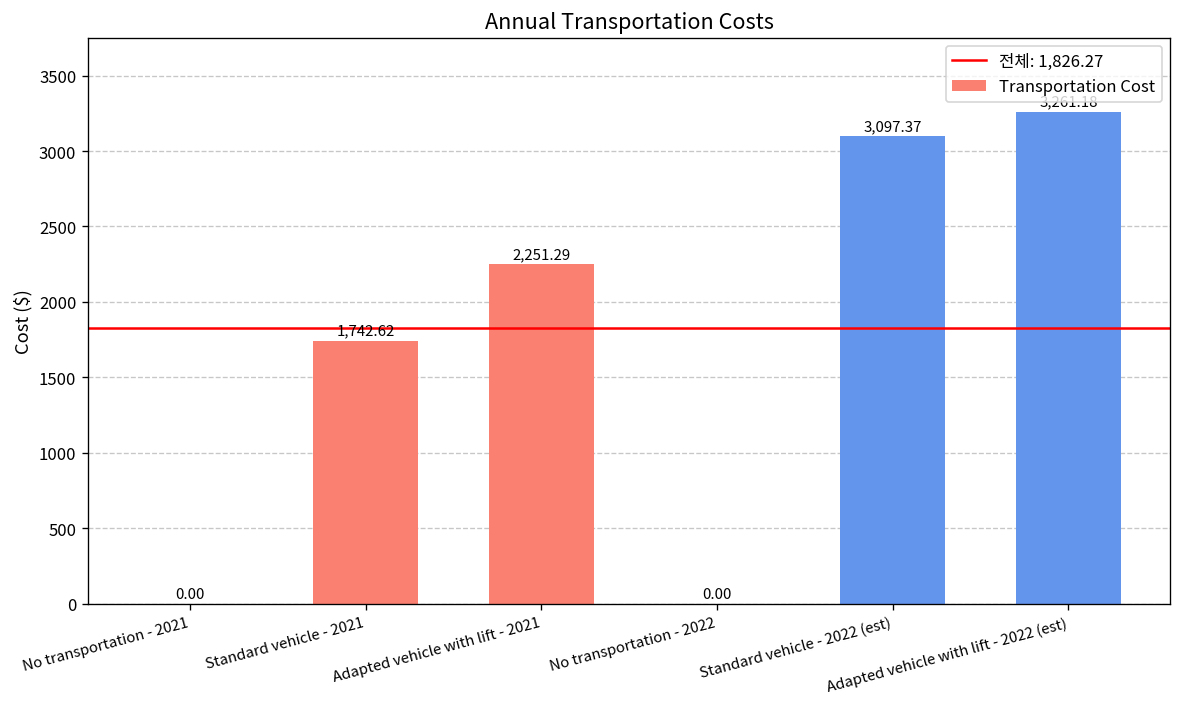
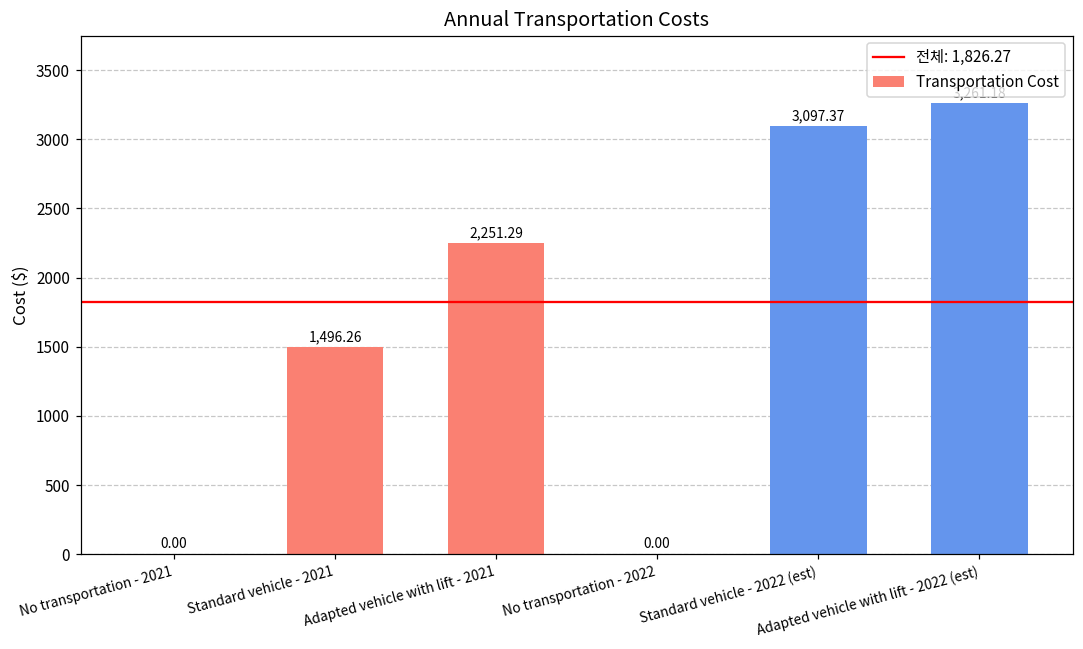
  {
    "No transportation - 2021": "0.00",
-   "Standard vehicle - 2021": "1,742.62",
+   "Standard vehicle - 2021": "1,496.26",
    "Adapted vehicle with lift - 2021": "2,251.29",
    "No transportation - 2022": "0.00",
    "Standard vehicle - 2022 (est)": "3,097.37"
  }
